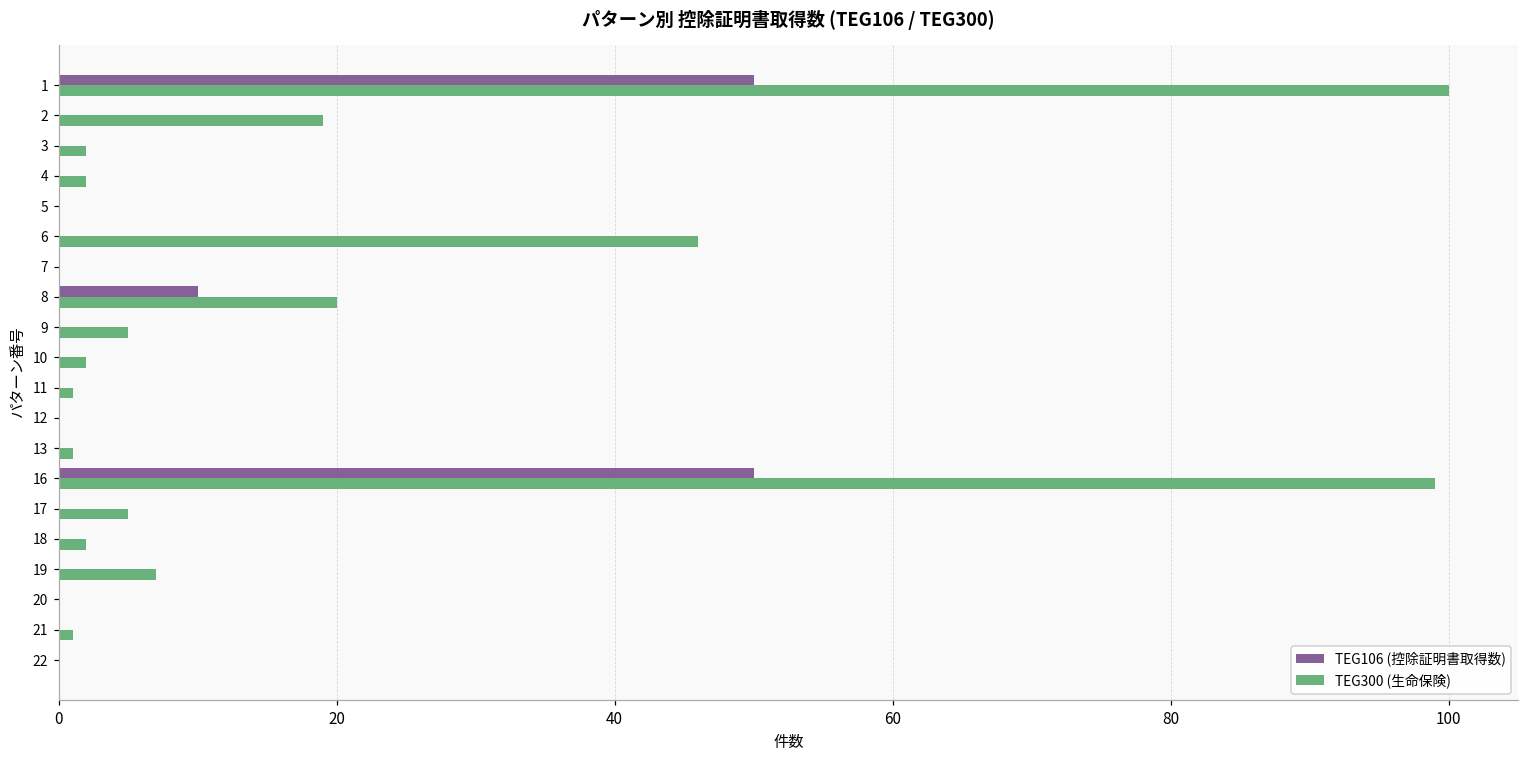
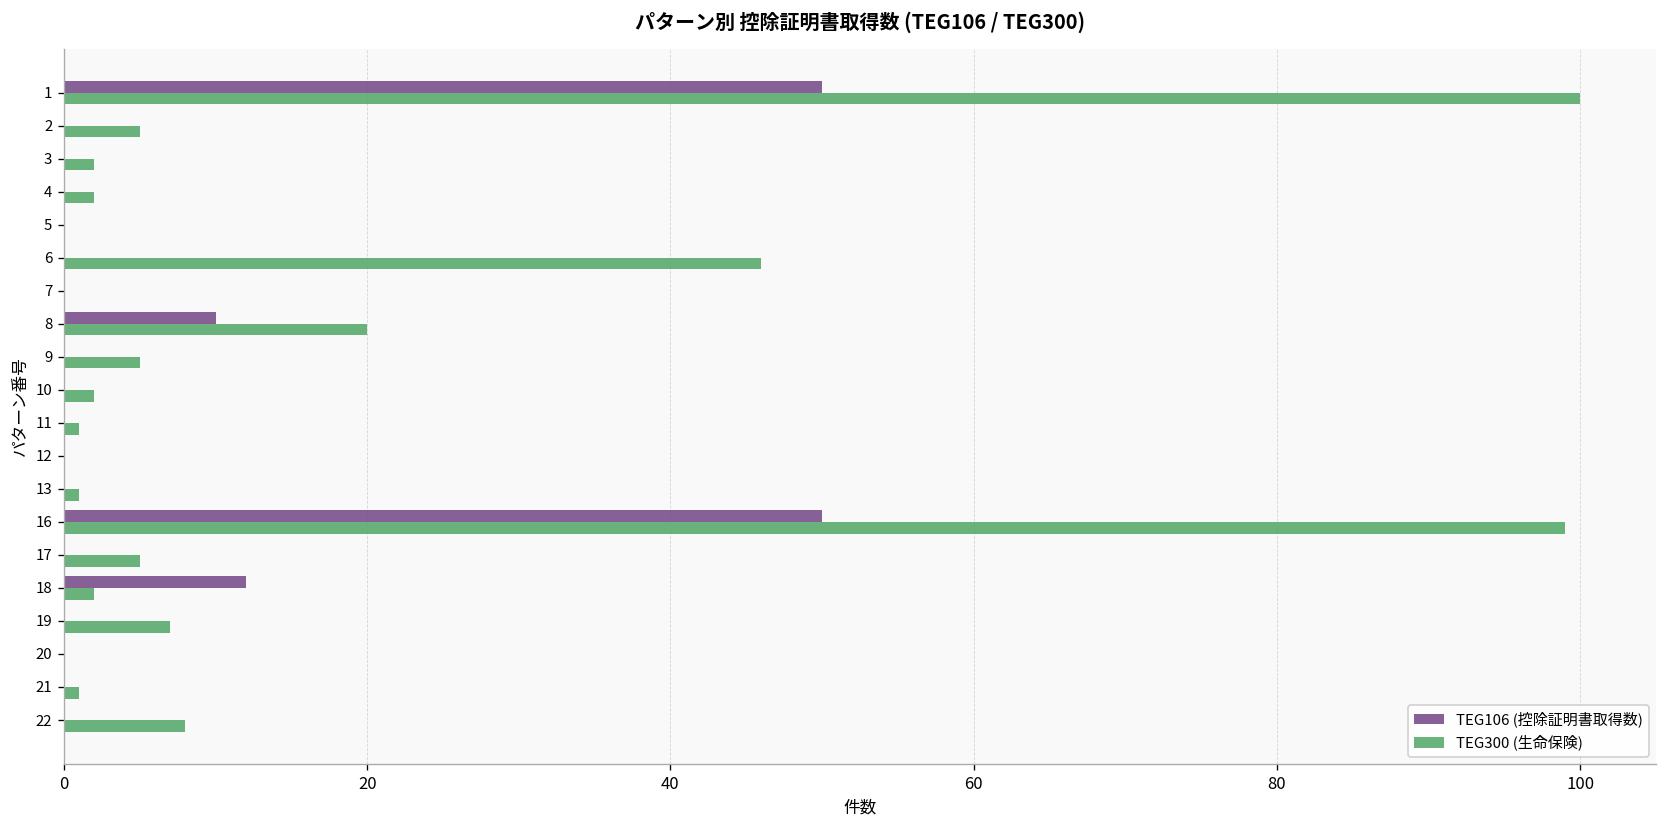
  {
    "TEG106 (控除証明書取得数)": {
      "1": 50,
      "2": 0,
      "3": 0,
      "4": 0,
      "5": 0,
      "6": 0,
      "7": 0,
      "8": 10,
      "9": 0,
      "10": 0,
      "11": 0,
      "12": 0,
      "13": 0,
      "16": 50,
      "17": 0,
-     "18": 0,
+     "18": 12,
      "19": 0,
      "20": 0,
      "21": 0,
      "22": 0
    },
    "TEG300 (生命保険)": {
      "1": 100,
-     "2": 19,
+     "2": 5,
      "3": 2,
      "4": 2,
      "5": 0,
      "6": 46,
      "7": 0,
      "8": 20,
      "9": 5,
      "10": 2,
      "11": 1,
      "12": 0,
      "13": 1,
      "16": 99,
      "17": 5,
      "18": 2,
      "19": 7,
      "20": 0,
      "21": 1,
-     "22": 0
+     "22": 8
    }
  }
